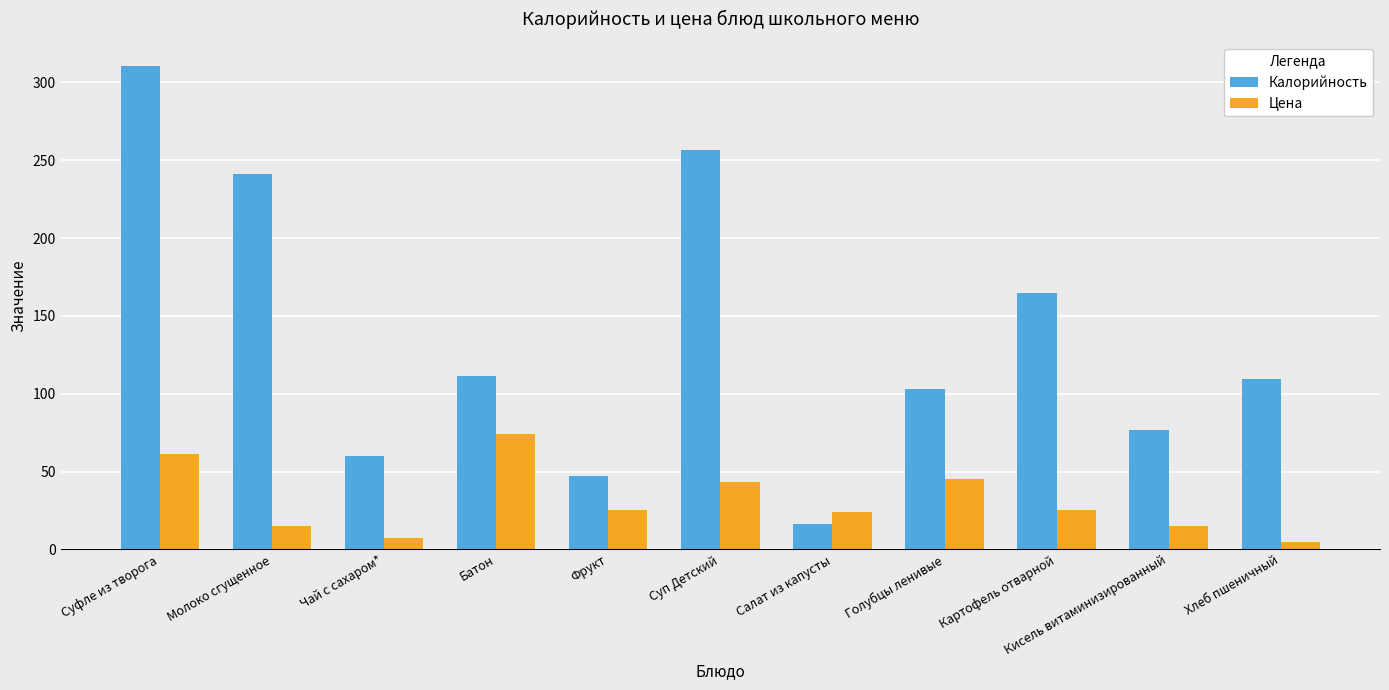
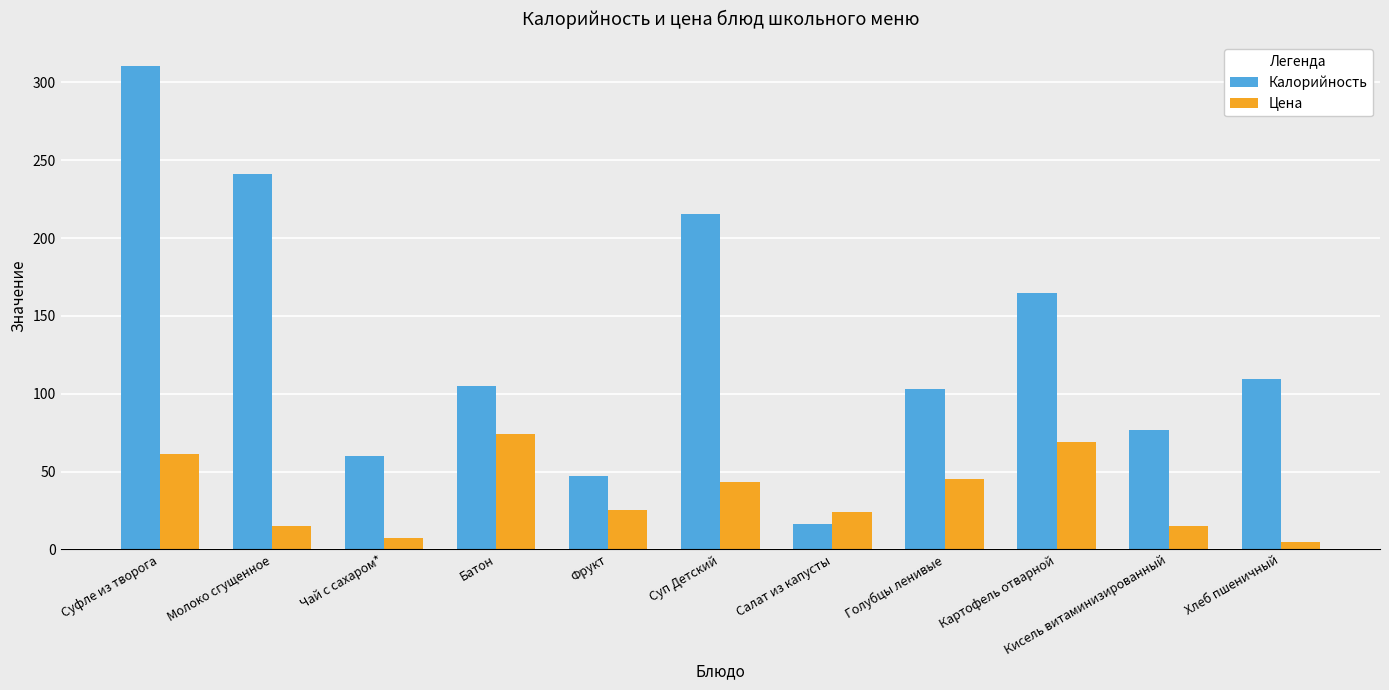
  {
    "Калорийность": {
      "Суфле из творога": 311,
      "Молоко сгущенное": 241,
      "Чай с сахаром*": 60,
-     "Батон": 111,
+     "Батон": 105,
      "Фрукт": 47,
-     "Суп Детский": 257,
+     "Суп Детский": 216,
      "Салат из капусты": 17,
      "Голубцы ленивые": 103,
      "Картофель отварной": 165,
      "Кисель витаминизированный": 77,
      "Хлеб пшеничный": 110
    },
    "Цена": {
      "Суфле из творога": 61,
      "Молоко сгущенное": 15,
      "Чай с сахаром*": 7,
      "Батон": 74,
      "Фрукт": 25,
      "Суп Детский": 43,
      "Салат из капусты": 24,
      "Голубцы ленивые": 45,
-     "Картофель отварной": 25,
+     "Картофель отварной": 69,
      "Кисель витаминизированный": 15,
      "Хлеб пшеничный": 5
    }
  }
